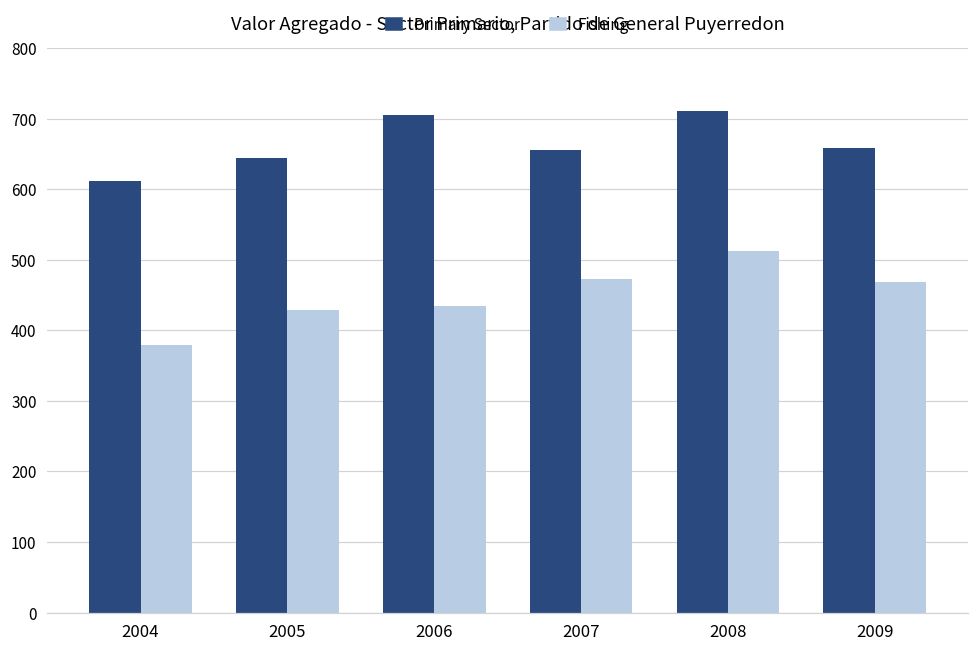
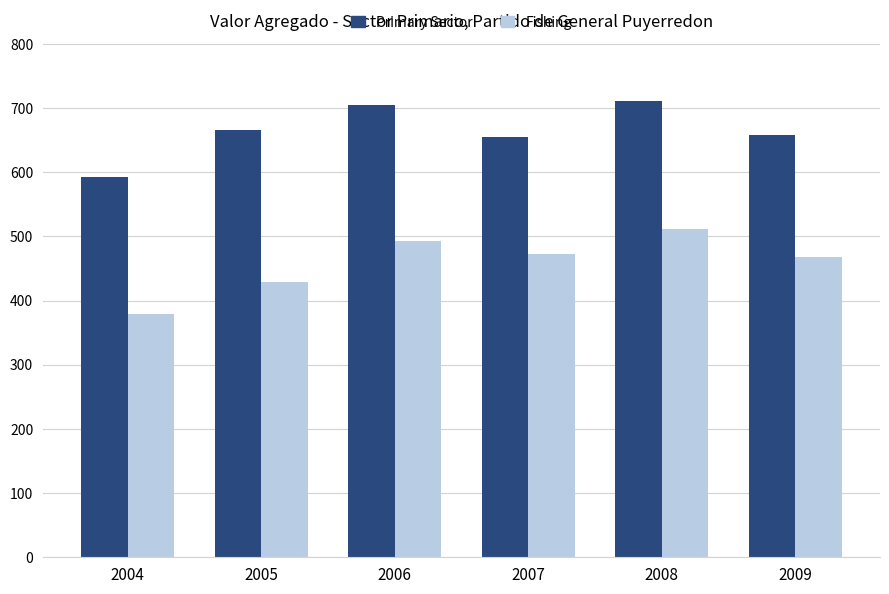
  {
    "Primary Sector": {
-     "2004": 610,
-     "2005": 640,
+     "2004": 590,
+     "2005": 670,
      "2006": 710,
      "2007": 660,
      "2008": 710,
      "2009": 660
    },
    "Fishing": {
      "2004": 380,
      "2005": 430,
-     "2006": 440,
+     "2006": 490,
      "2007": 470,
      "2008": 510,
      "2009": 470
    }
  }
